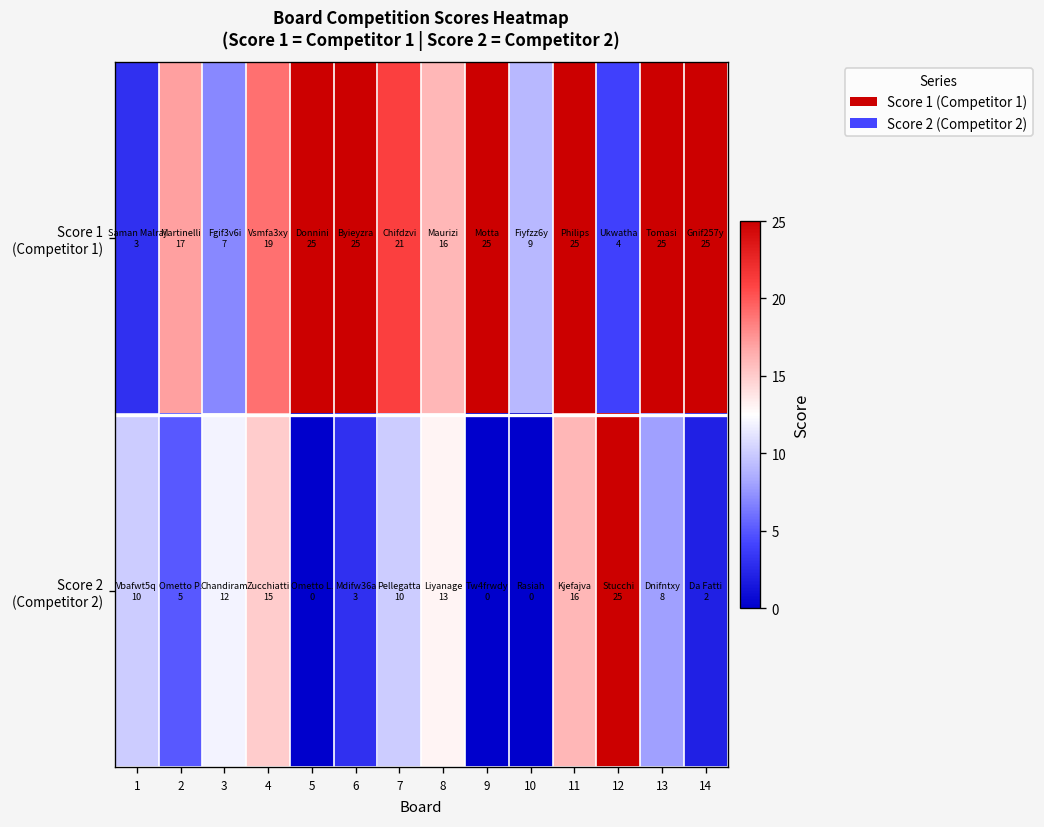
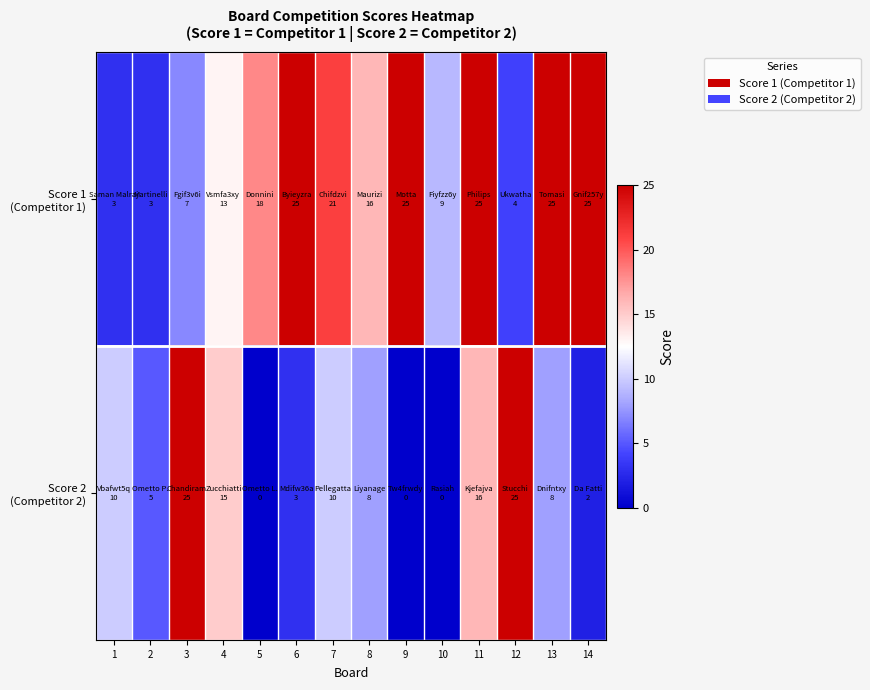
  {
    "Score 1 (Competitor 1)": {
      "1": 3,
-     "2": 17,
+     "2": 3,
      "3": 7,
-     "4": 19,
-     "5": 25,
+     "4": 13,
+     "5": 18,
      "6": 25,
      "7": 21,
      "8": 16,
      "9": 25,
      "10": 9,
      "11": 25,
      "12": 4,
      "13": 25,
      "14": 25
    },
    "Score 2 (Competitor 2)": {
      "1": 10,
      "2": 5,
-     "3": 12,
+     "3": 25,
      "4": 15,
      "5": 0,
      "6": 3,
      "7": 10,
-     "8": 13,
+     "8": 8,
      "9": 0,
      "10": 0,
      "11": 16,
      "12": 25,
      "13": 8,
      "14": 2
    }
  }
